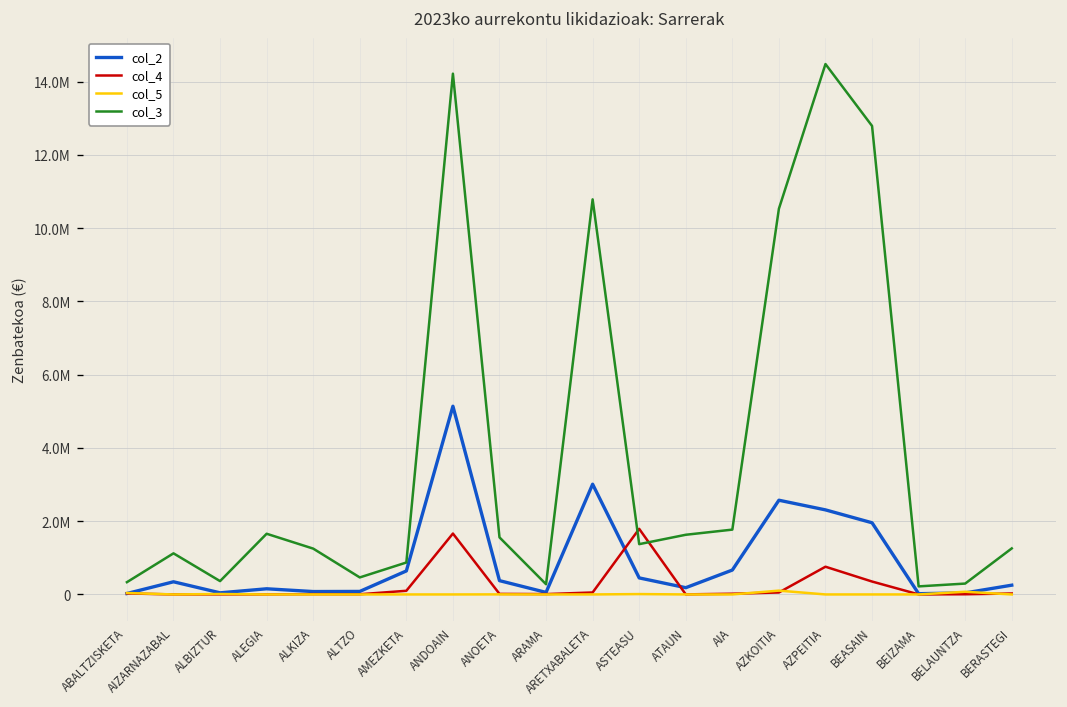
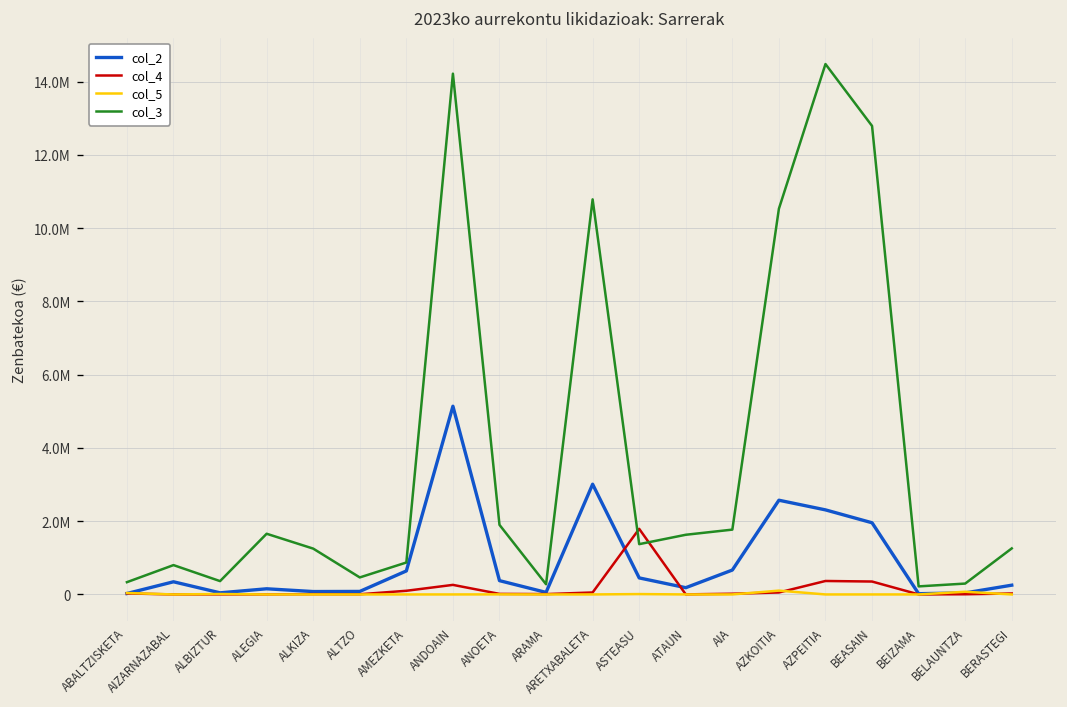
  {
    "col_2": {
      "AIZARNAZABAL": 300000,
      "ALEGIA": 200000,
      "AMEZKETA": 600000,
      "ANDOAIN": 5100000,
      "ANOETA": 400000,
      "ARETXABALETA": 3000000,
      "ASTEASU": 500000,
      "ATAUN": 200000,
      "AIA": 700000,
      "AZKOITIA": 2600000,
      "AZPEITIA": 2300000,
      "BEASAIN": 2000000,
      "BERASTEGI": 300000
    },
    "col_4": {
      "AMEZKETA": 100000,
-     "ANDOAIN": 1700000,
+     "ANDOAIN": 300000,
      "ASTEASU": 1800000,
-     "AZPEITIA": 800000,
+     "AZPEITIA": 400000,
      "BEASAIN": 400000
    },
    "col_5": {
      "AMEZKETA": 0,
      "ANDOAIN": 0,
      "ASTEASU": 0,
      "AZPEITIA": 0,
      "BEASAIN": 0
    },
    "col_3": {
      "ABALTZISKETA": 300000,
-     "AIZARNAZABAL": 1100000,
+     "AIZARNAZABAL": 800000,
      "ALBIZTUR": 400000,
      "ALEGIA": 1700000,
      "ALKIZA": 1300000,
      "ALTZO": 500000,
      "AMEZKETA": 900000,
      "ANDOAIN": 14200000,
-     "ANOETA": 1600000,
+     "ANOETA": 1900000,
      "ARAMA": 300000,
      "ARETXABALETA": 10800000,
      "ASTEASU": 1400000,
      "ATAUN": 1600000,
      "AIA": 1800000,
      "AZKOITIA": 10500000,
      "AZPEITIA": 14500000,
      "BEASAIN": 12800000,
      "BEIZAMA": 200000,
      "BELAUNTZA": 300000,
      "BERASTEGI": 1300000
    }
  }
